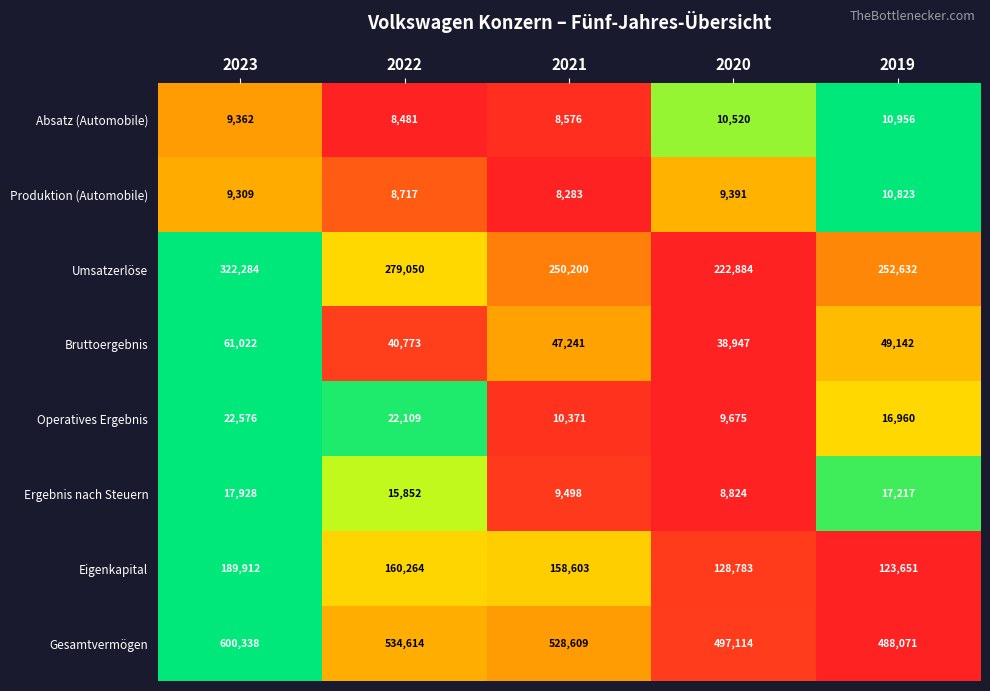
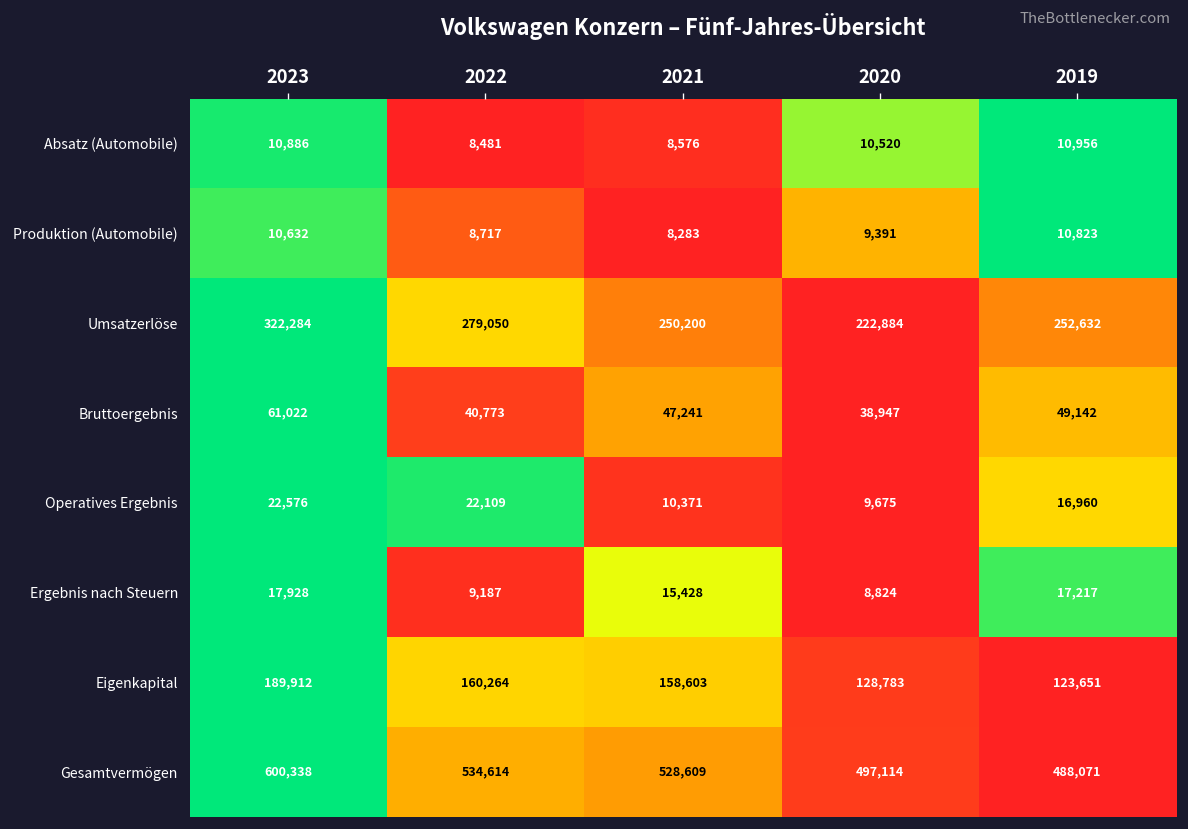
  {
    "Absatz (Automobile)": {
-     "2023": "9,362",
+     "2023": "10,886",
      "2022": "8,481",
      "2021": "8,576",
      "2020": "10,520",
      "2019": "10,956"
    },
    "Produktion (Automobile)": {
-     "2023": "9,309",
+     "2023": "10,632",
      "2022": "8,717",
      "2021": "8,283",
      "2020": "9,391",
      "2019": "10,823"
    },
    "Umsatzerlöse": {
      "2023": "322,284",
      "2022": "279,050",
      "2021": "250,200",
      "2020": "222,884",
      "2019": "252,632"
    },
    "Bruttoergebnis": {
      "2023": "61,022",
      "2022": "40,773",
      "2021": "47,241",
      "2020": "38,947",
      "2019": "49,142"
    },
    "Operatives Ergebnis": {
      "2023": "22,576",
      "2022": "22,109",
      "2021": "10,371",
      "2020": "9,675",
      "2019": "16,960"
    },
    "Ergebnis nach Steuern": {
      "2023": "17,928",
-     "2022": "15,852",
-     "2021": "9,498",
+     "2022": "9,187",
+     "2021": "15,428",
      "2020": "8,824",
      "2019": "17,217"
    },
    "Eigenkapital": {
      "2023": "189,912",
      "2022": "160,264",
      "2021": "158,603",
      "2020": "128,783",
      "2019": "123,651"
    },
    "Gesamtvermögen": {
      "2023": "600,338",
      "2022": "534,614",
      "2021": "528,609",
      "2020": "497,114",
      "2019": "488,071"
    }
  }
